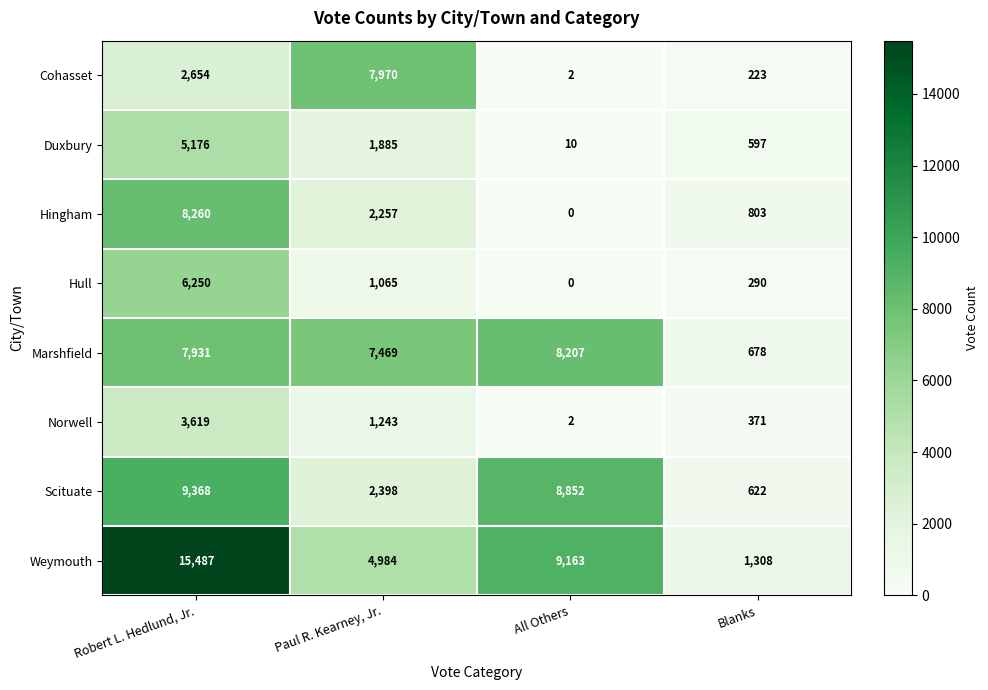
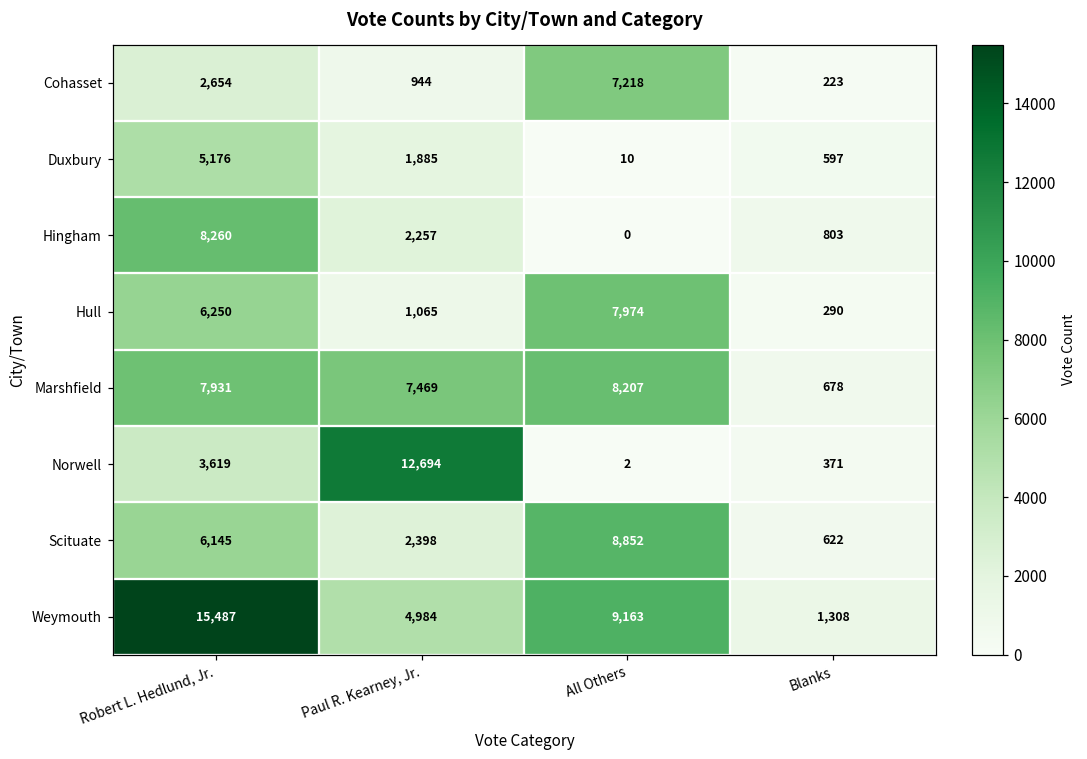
  {
    "Cohasset": {
      "Robert L. Hedlund, Jr.": "2,654",
-     "Paul R. Kearney, Jr.": "7,970",
-     "All Others": "2",
+     "Paul R. Kearney, Jr.": "944",
+     "All Others": "7,218",
      "Blanks": "223"
    },
    "Duxbury": {
      "Robert L. Hedlund, Jr.": "5,176",
      "Paul R. Kearney, Jr.": "1,885",
      "All Others": "10",
      "Blanks": "597"
    },
    "Hingham": {
      "Robert L. Hedlund, Jr.": "8,260",
      "Paul R. Kearney, Jr.": "2,257",
      "All Others": "0",
      "Blanks": "803"
    },
    "Hull": {
      "Robert L. Hedlund, Jr.": "6,250",
      "Paul R. Kearney, Jr.": "1,065",
-     "All Others": "0",
+     "All Others": "7,974",
      "Blanks": "290"
    },
    "Marshfield": {
      "Robert L. Hedlund, Jr.": "7,931",
      "Paul R. Kearney, Jr.": "7,469",
      "All Others": "8,207",
      "Blanks": "678"
    },
    "Norwell": {
      "Robert L. Hedlund, Jr.": "3,619",
-     "Paul R. Kearney, Jr.": "1,243",
+     "Paul R. Kearney, Jr.": "12,694",
      "All Others": "2",
      "Blanks": "371"
    },
    "Scituate": {
-     "Robert L. Hedlund, Jr.": "9,368",
+     "Robert L. Hedlund, Jr.": "6,145",
      "Paul R. Kearney, Jr.": "2,398",
      "All Others": "8,852",
      "Blanks": "622"
    },
    "Weymouth": {
      "Robert L. Hedlund, Jr.": "15,487",
      "Paul R. Kearney, Jr.": "4,984",
      "All Others": "9,163",
      "Blanks": "1,308"
    }
  }
